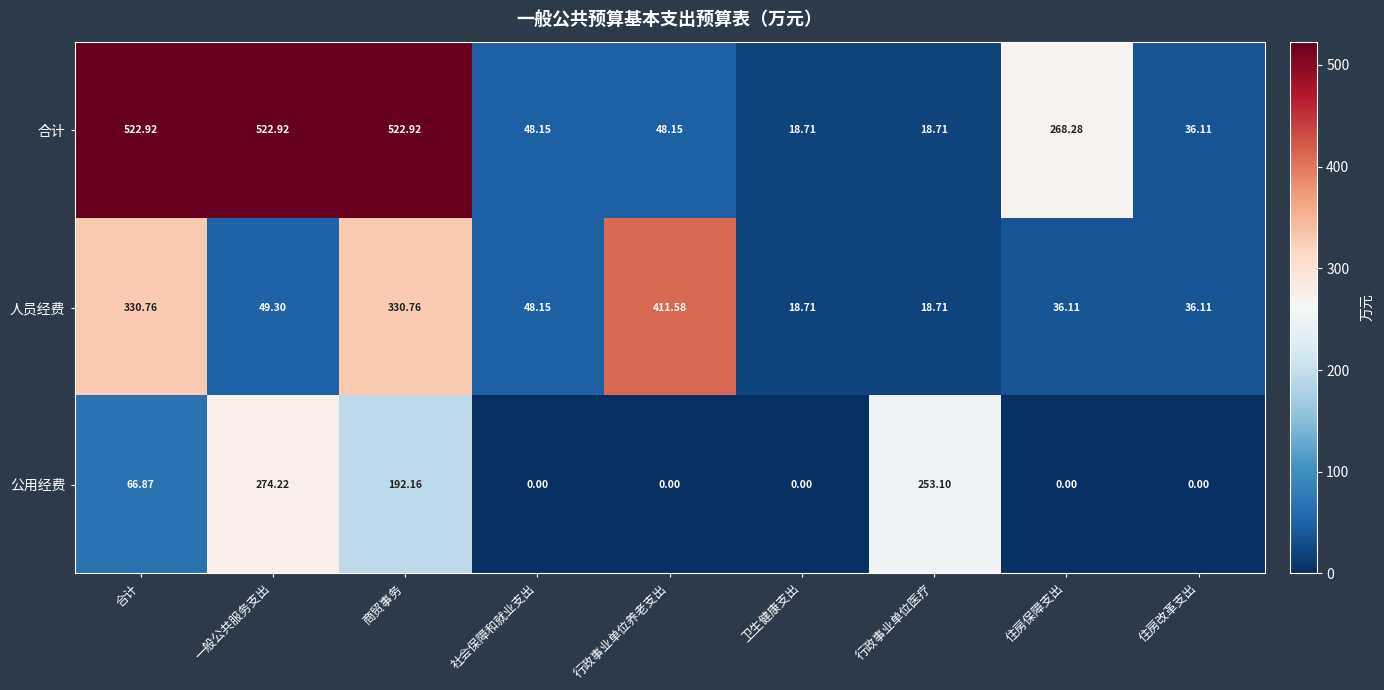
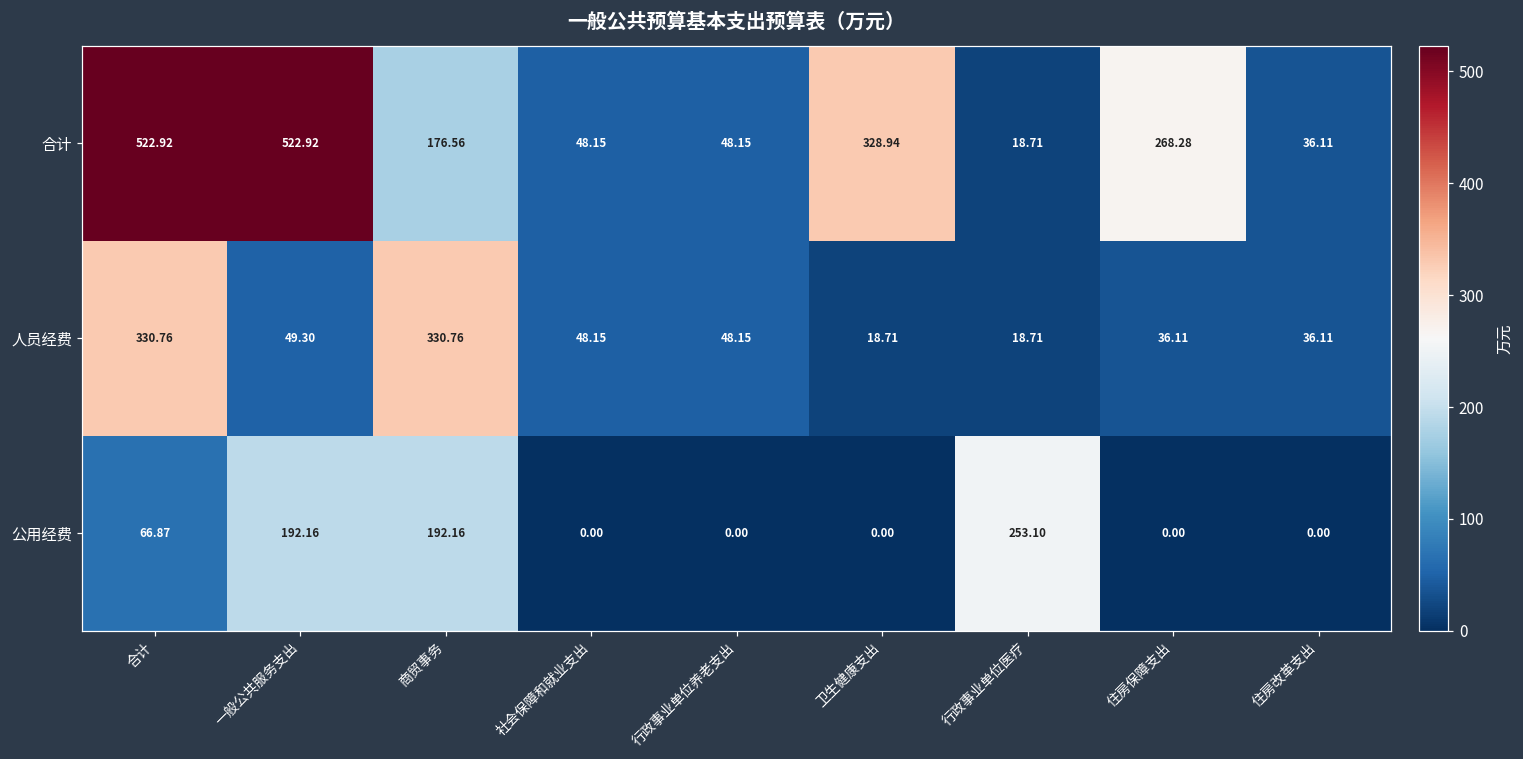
  {
    "合计": {
      "合计": 522.92,
      "一般公共服务支出": 522.92,
-     "商贸事务": 522.92,
+     "商贸事务": 176.56,
      "社会保障和就业支出": 48.15,
      "行政事业单位养老支出": 48.15,
-     "卫生健康支出": 18.71,
+     "卫生健康支出": 328.94,
      "行政事业单位医疗": 18.71,
      "住房保障支出": 268.28,
      "住房改革支出": 36.11
    },
    "人员经费": {
      "合计": 330.76,
      "一般公共服务支出": 49.30,
      "商贸事务": 330.76,
      "社会保障和就业支出": 48.15,
-     "行政事业单位养老支出": 411.58,
+     "行政事业单位养老支出": 48.15,
      "卫生健康支出": 18.71,
      "行政事业单位医疗": 18.71,
      "住房保障支出": 36.11,
      "住房改革支出": 36.11
    },
    "公用经费": {
      "合计": 66.87,
-     "一般公共服务支出": 274.22,
+     "一般公共服务支出": 192.16,
      "商贸事务": 192.16,
      "社会保障和就业支出": 0.00,
      "行政事业单位养老支出": 0.00,
      "卫生健康支出": 0.00,
      "行政事业单位医疗": 253.10,
      "住房保障支出": 0.00,
      "住房改革支出": 0.00
    }
  }
